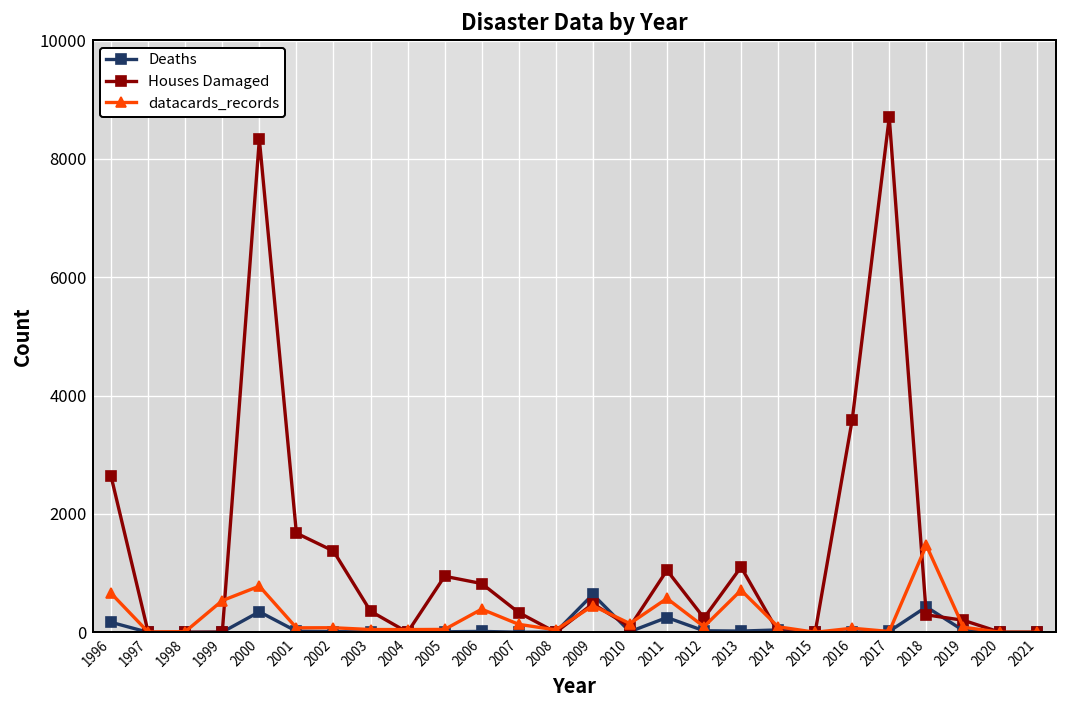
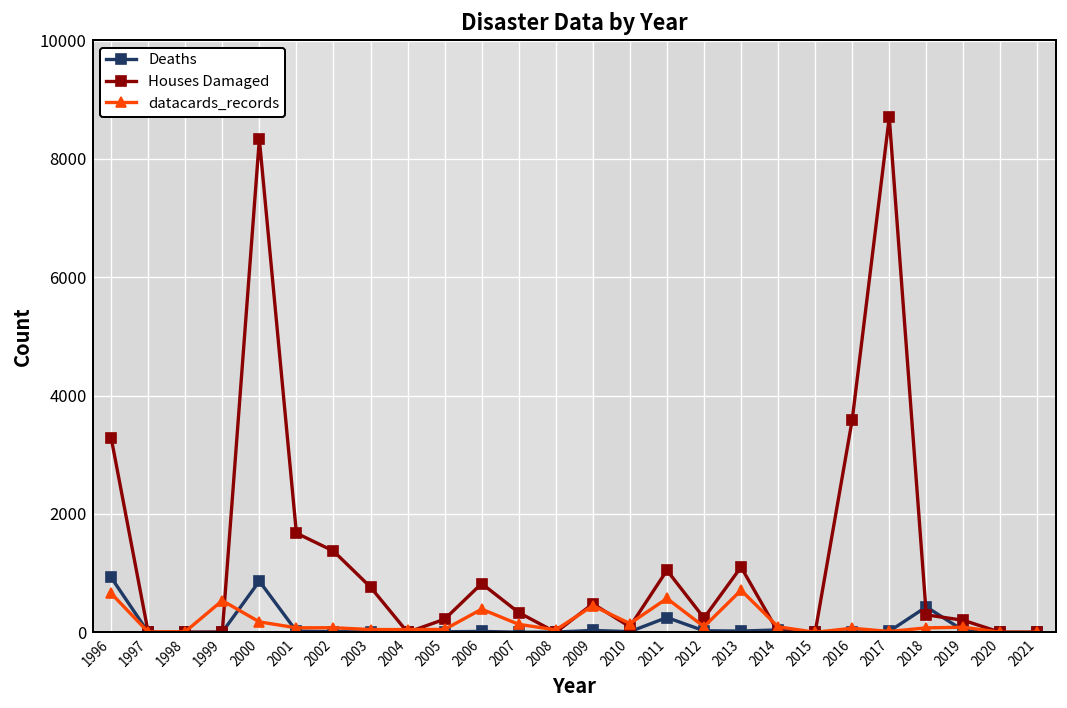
  {
    "Deaths": {
-     "1996": 200,
-     "2000": 300,
+     "1996": 900,
+     "2000": 900,
      "2001": 0,
      "2002": 0,
      "2006": 0,
      "2007": 0,
-     "2009": 600,
+     "2009": 0,
      "2010": 0,
      "2011": 300,
      "2012": 0,
      "2013": 0,
      "2016": 0,
      "2018": 400,
      "2019": 0
    },
    "Houses Damaged": {
-     "1996": 2600,
+     "1996": 3300,
      "2000": 8300,
      "2001": 1700,
      "2002": 1400,
-     "2003": 400,
-     "2005": 900,
+     "2003": 800,
+     "2005": 200,
      "2006": 800,
      "2007": 300,
      "2010": 100,
      "2011": 1000,
      "2012": 200,
      "2013": 1100,
      "2016": 3600,
      "2017": 8700,
      "2018": 300,
      "2019": 200
    },
    "datacards_records": {
      "1996": 700,
      "1999": 500,
-     "2000": 800,
+     "2000": 200,
      "2001": 100,
      "2002": 100,
      "2006": 400,
      "2007": 100,
      "2010": 100,
      "2011": 600,
      "2012": 100,
      "2013": 700,
      "2014": 100,
      "2016": 100,
-     "2018": 1500,
+     "2018": 100,
      "2019": 100
    }
  }
